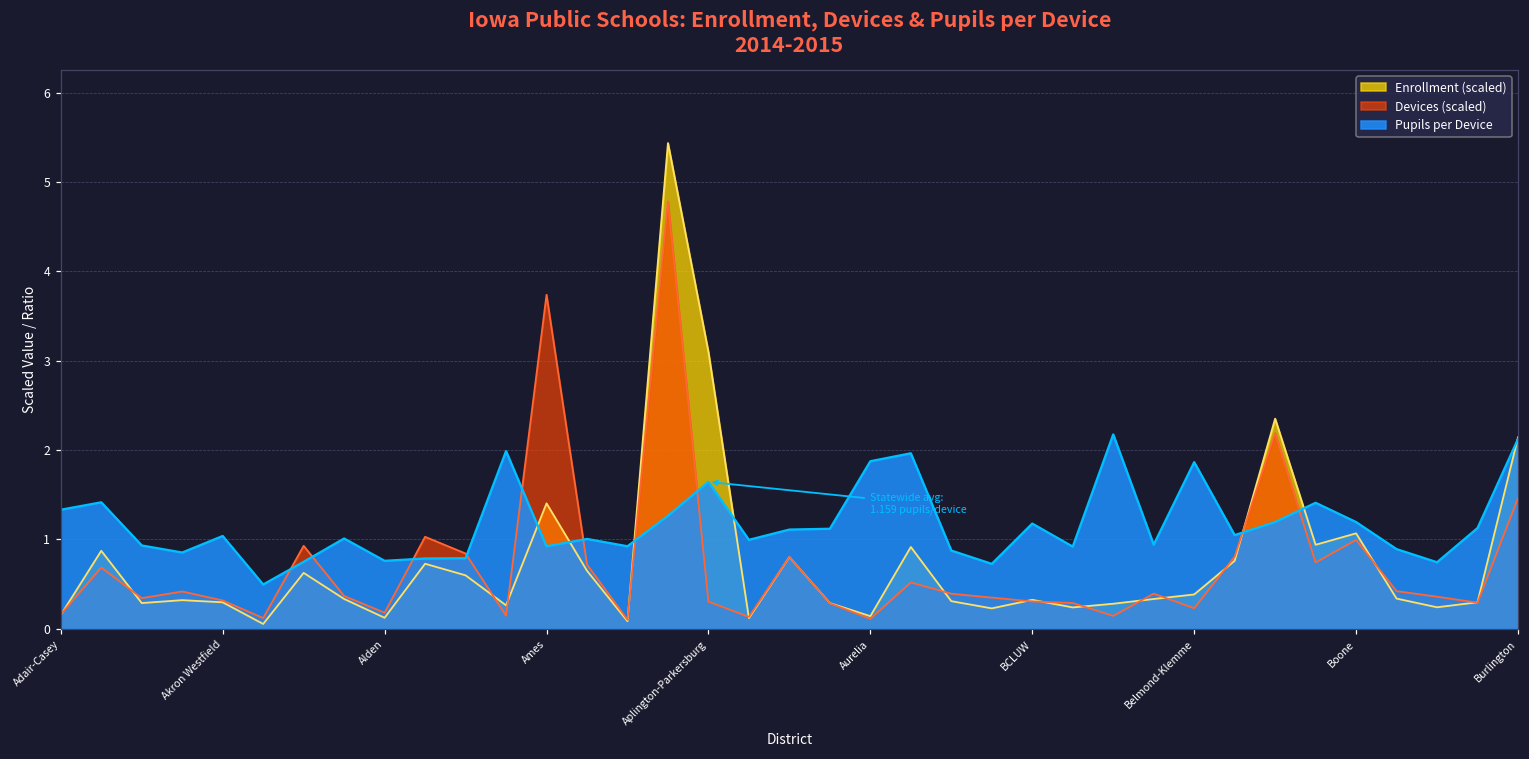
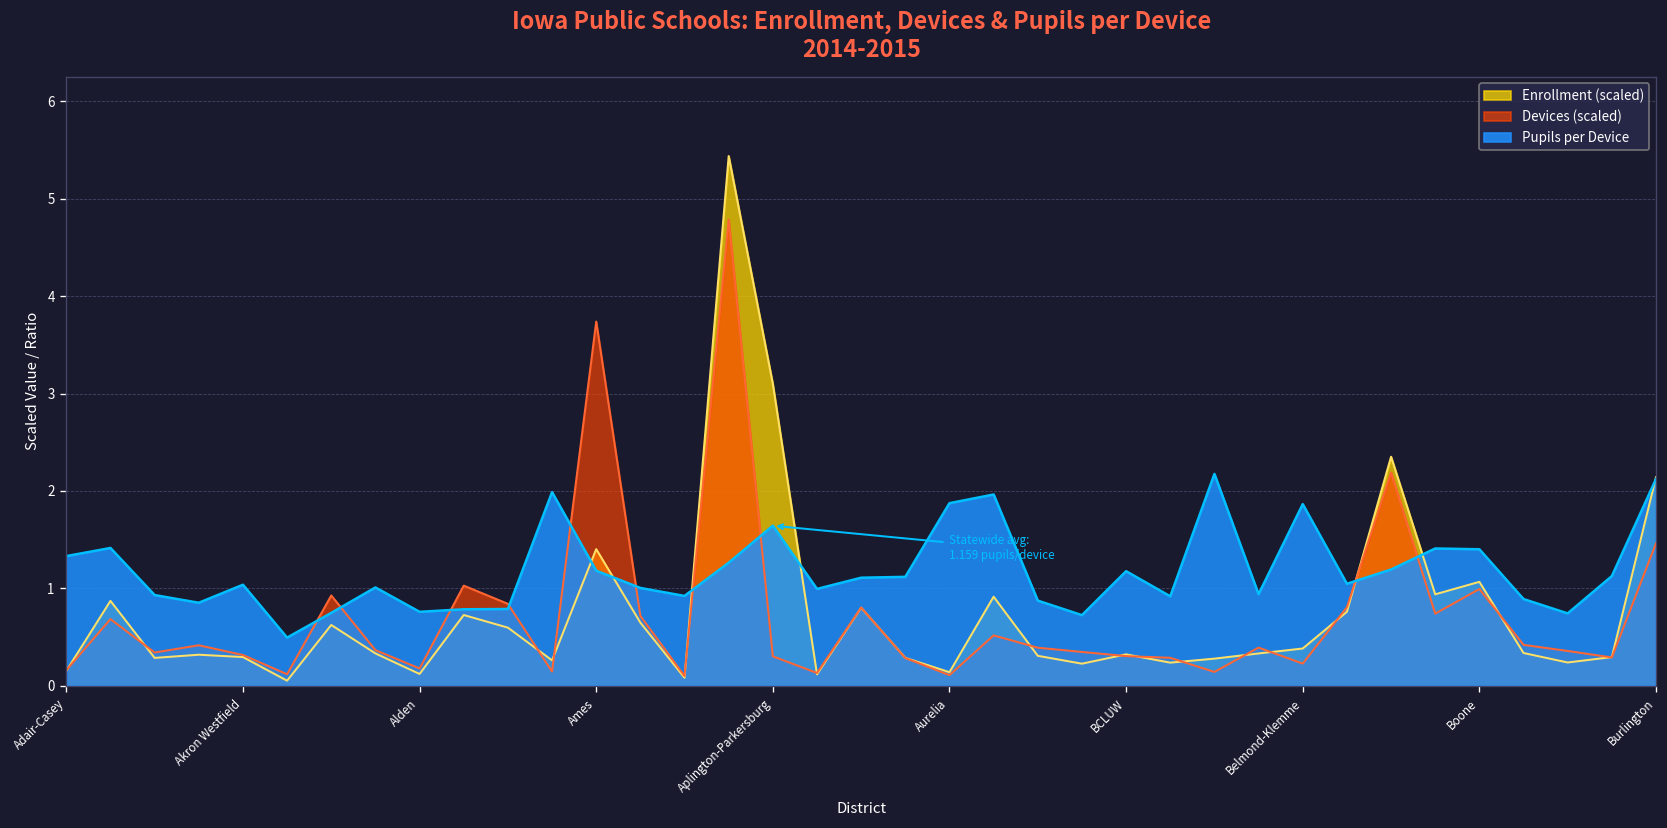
  {
    "Enrollment (scaled)": {
      "Alden": 0.1,
      "Ames": 1.4,
      "Aplington-Parkersburg": 3.1,
      "Belmond-Klemme": 0.4,
      "Boone": 1.1
    },
    "Devices (scaled)": {
      "Alden": 0.2,
      "Ames": 3.7,
      "Aplington-Parkersburg": 0.3,
      "Belmond-Klemme": 0.2,
      "Boone": 1.0,
      "Burlington": 1.5
    },
    "Pupils per Device": {
      "Adair-Casey": 1.3,
      "Akron Westfield": 1.0,
      "Alden": 0.8,
-     "Ames": 0.9,
+     "Ames": 1.2,
      "Aurelia": 1.9,
      "BCLUW": 1.2,
      "Belmond-Klemme": 1.9,
-     "Boone": 1.2
+     "Boone": 1.4
    }
  }
